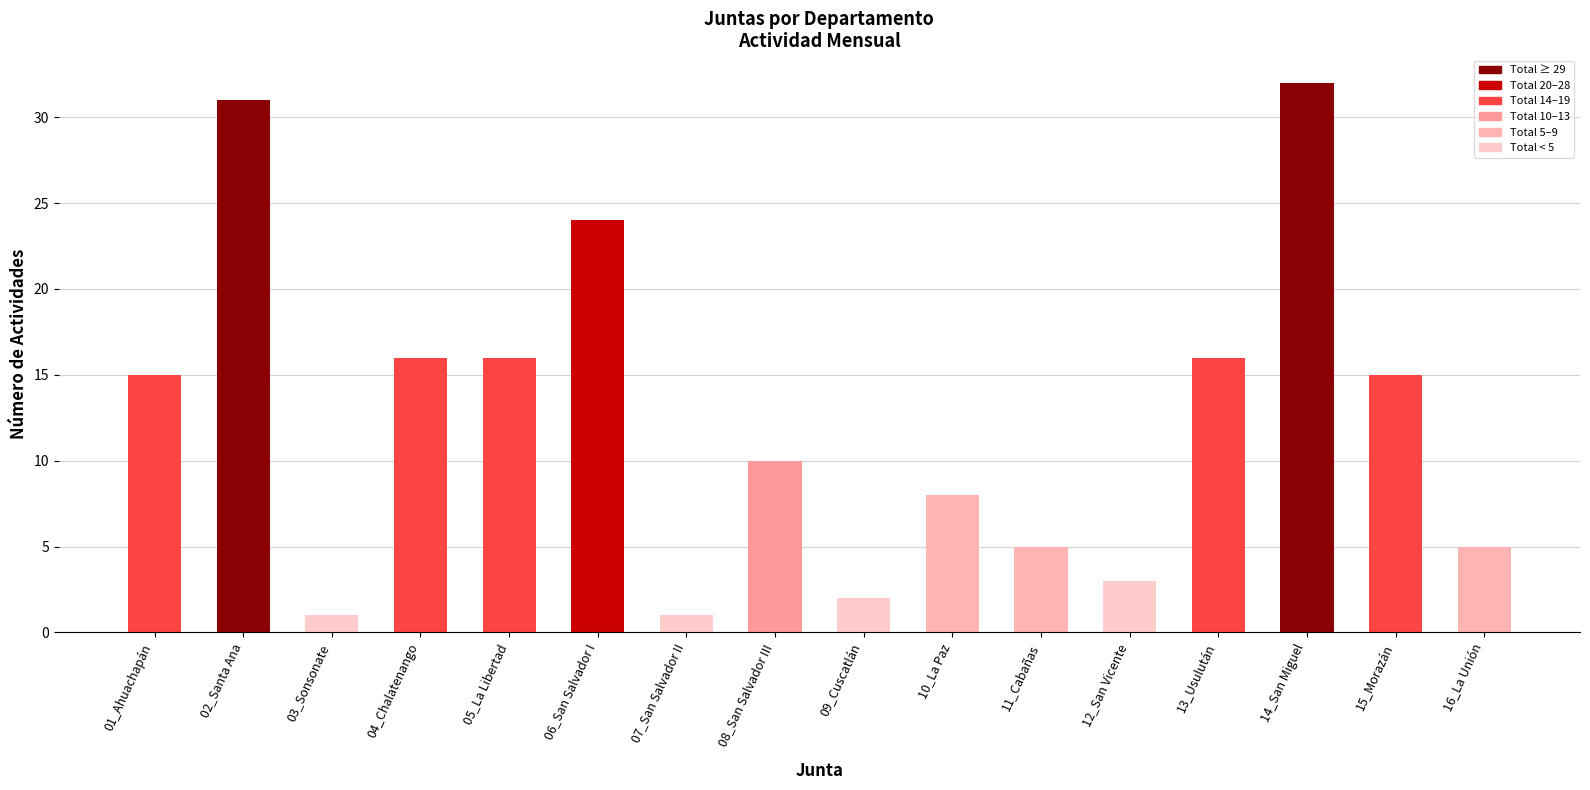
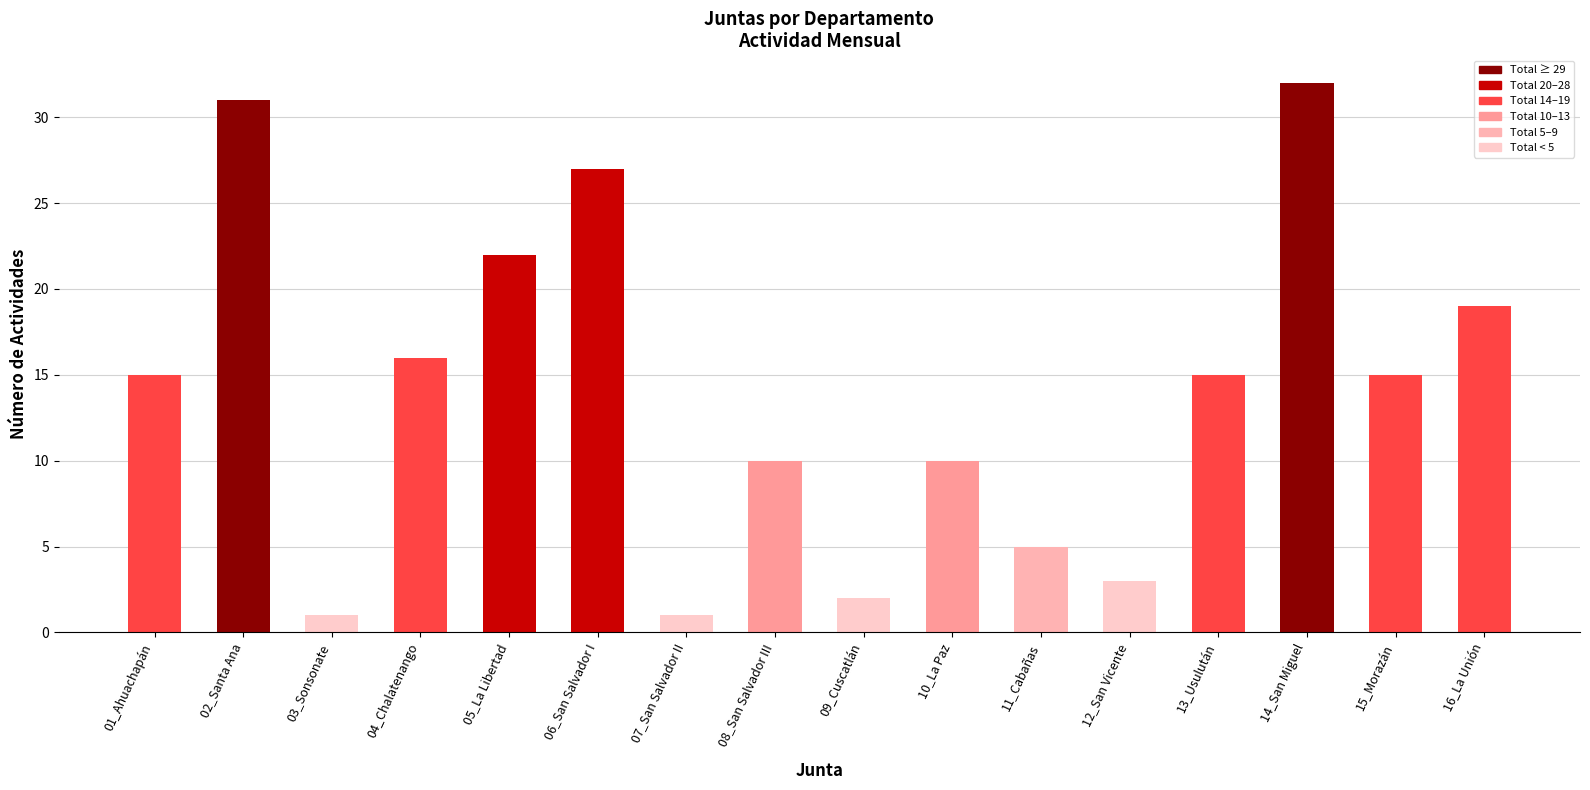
  {
    "01_Ahuachapán": 15,
    "02_Santa Ana": 31,
    "03_Sonsonate": 1,
    "04_Chalatenango": 16,
-   "05_La Libertad": 16,
-   "06_San Salvador I": 24,
+   "05_La Libertad": 22,
+   "06_San Salvador I": 27,
    "07_San Salvador II": 1,
    "08_San Salvador III": 10,
    "09_Cuscatlán": 2,
-   "10_La Paz": 8,
+   "10_La Paz": 10,
    "11_Cabañas": 5,
    "12_San Vicente": 3,
-   "13_Usulután": 16,
+   "13_Usulután": 15,
    "14_San Miguel": 32,
    "15_Morazán": 15,
-   "16_La Unión": 5
+   "16_La Unión": 19
  }
